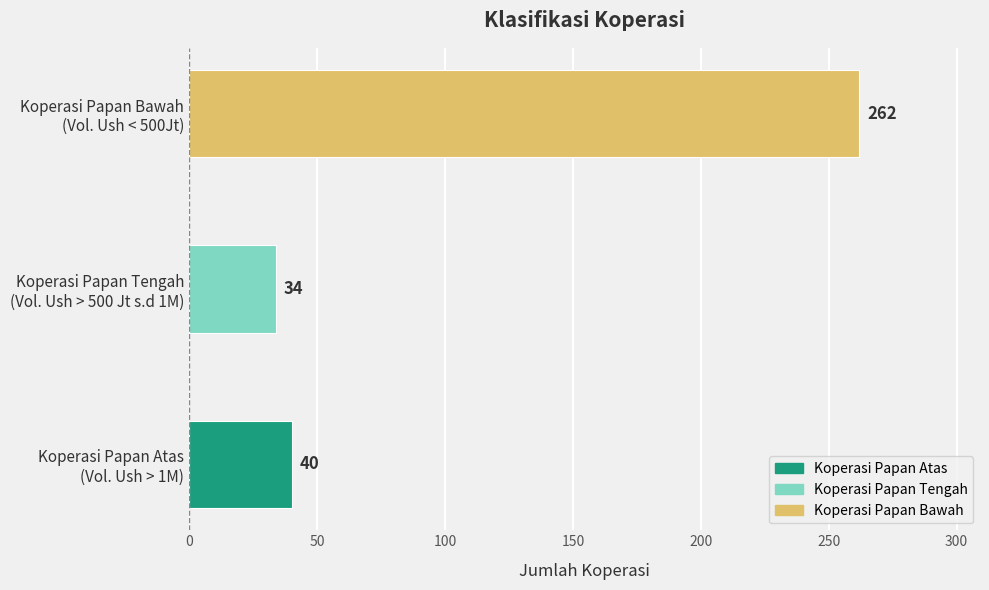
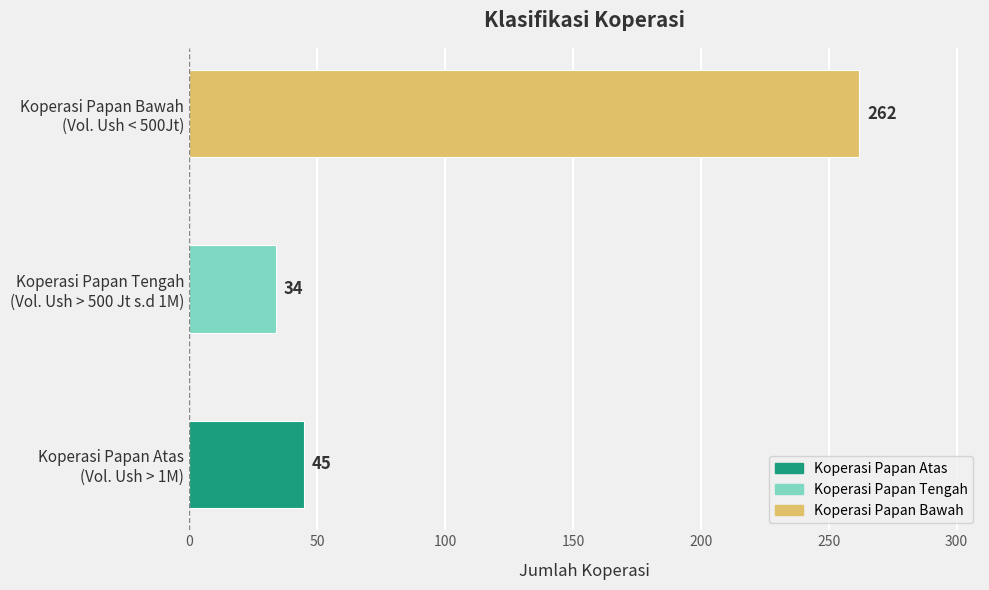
  {
    "Koperasi Papan Bawah (Vol. Ush < 500Jt)": 262,
    "Koperasi Papan Tengah (Vol. Ush > 500 Jt s.d 1M)": 34,
-   "Koperasi Papan Atas (Vol. Ush > 1M)": 40
+   "Koperasi Papan Atas (Vol. Ush > 1M)": 45
  }
